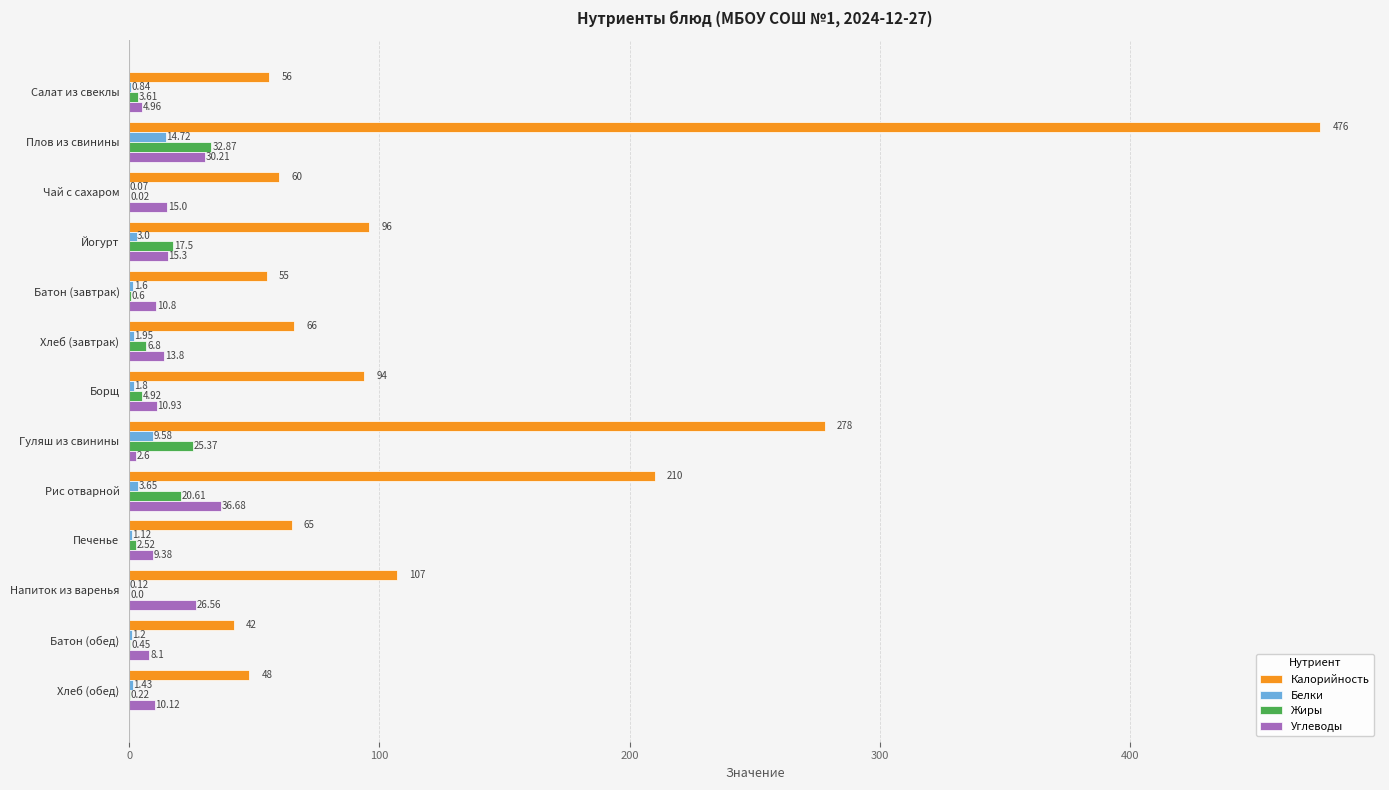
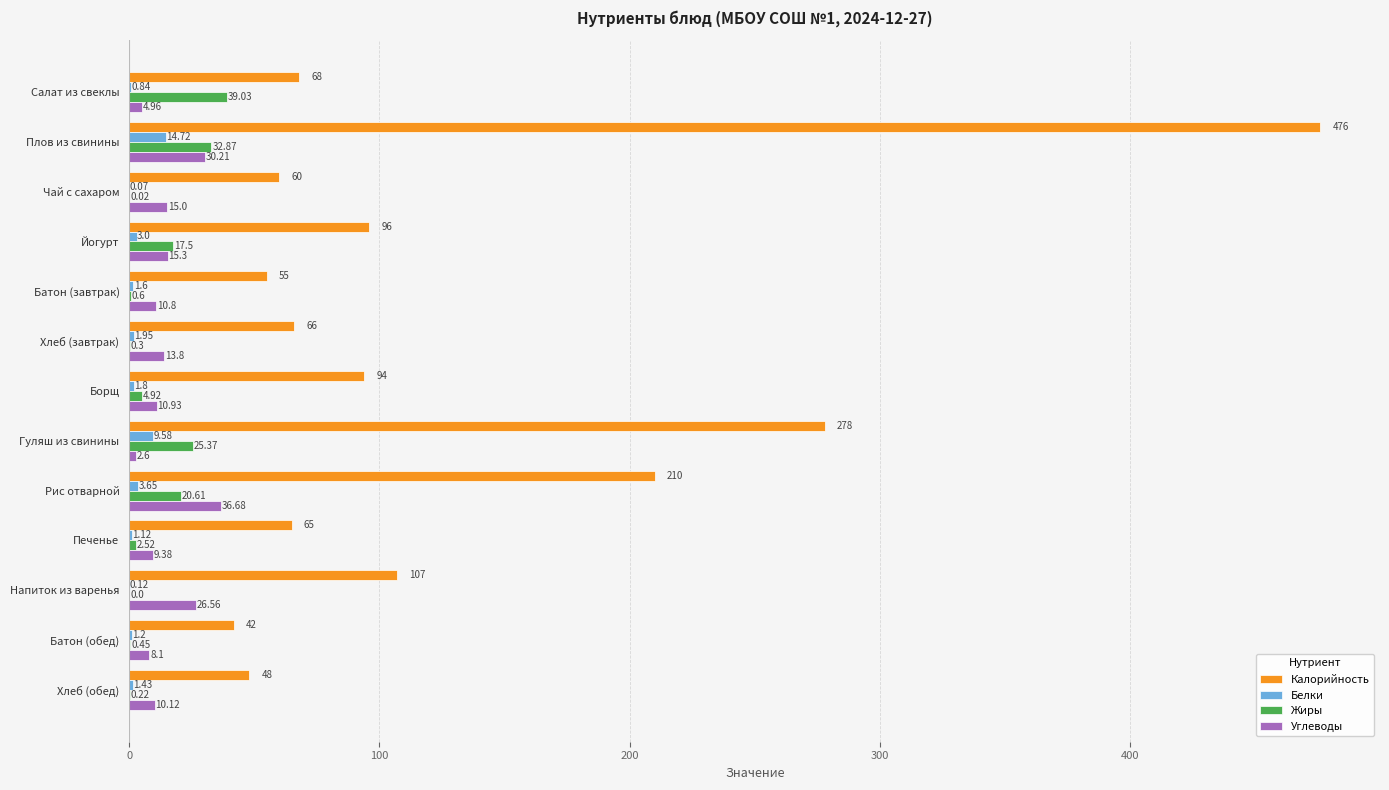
  {
    "Калорийность": {
-     "Салат из свеклы": 56,
+     "Салат из свеклы": 68,
      "Плов из свинины": 476,
      "Чай с сахаром": 60,
      "Йогурт": 96,
      "Батон (завтрак)": 55,
      "Хлеб (завтрак)": 66,
      "Борщ": 94,
      "Гуляш из свинины": 278,
      "Рис отварной": 210,
      "Печенье": 65,
      "Напиток из варенья": 107,
      "Батон (обед)": 42,
      "Хлеб (обед)": 48
    },
    "Белки": {
      "Салат из свеклы": 0.84,
      "Плов из свинины": 14.72,
      "Чай с сахаром": 0.07,
      "Йогурт": 3.0,
      "Батон (завтрак)": 1.6,
      "Хлеб (завтрак)": 1.95,
      "Борщ": 1.8,
      "Гуляш из свинины": 9.58,
      "Рис отварной": 3.65,
      "Печенье": 1.12,
      "Напиток из варенья": 0.12,
      "Батон (обед)": 1.2,
      "Хлеб (обед)": 1.43
    },
    "Жиры": {
-     "Салат из свеклы": 3.61,
+     "Салат из свеклы": 39.03,
      "Плов из свинины": 32.87,
      "Чай с сахаром": 0.02,
      "Йогурт": 17.5,
      "Батон (завтрак)": 0.6,
-     "Хлеб (завтрак)": 6.8,
+     "Хлеб (завтрак)": 0.3,
      "Борщ": 4.92,
      "Гуляш из свинины": 25.37,
      "Рис отварной": 20.61,
      "Печенье": 2.52,
      "Напиток из варенья": 0.0,
      "Батон (обед)": 0.45,
      "Хлеб (обед)": 0.22
    },
    "Углеводы": {
      "Салат из свеклы": 4.96,
      "Плов из свинины": 30.21,
      "Чай с сахаром": 15.0,
      "Йогурт": 15.3,
      "Батон (завтрак)": 10.8,
      "Хлеб (завтрак)": 13.8,
      "Борщ": 10.93,
      "Гуляш из свинины": 2.6,
      "Рис отварной": 36.68,
      "Печенье": 9.38,
      "Напиток из варенья": 26.56,
      "Батон (обед)": 8.1,
      "Хлеб (обед)": 10.12
    }
  }
